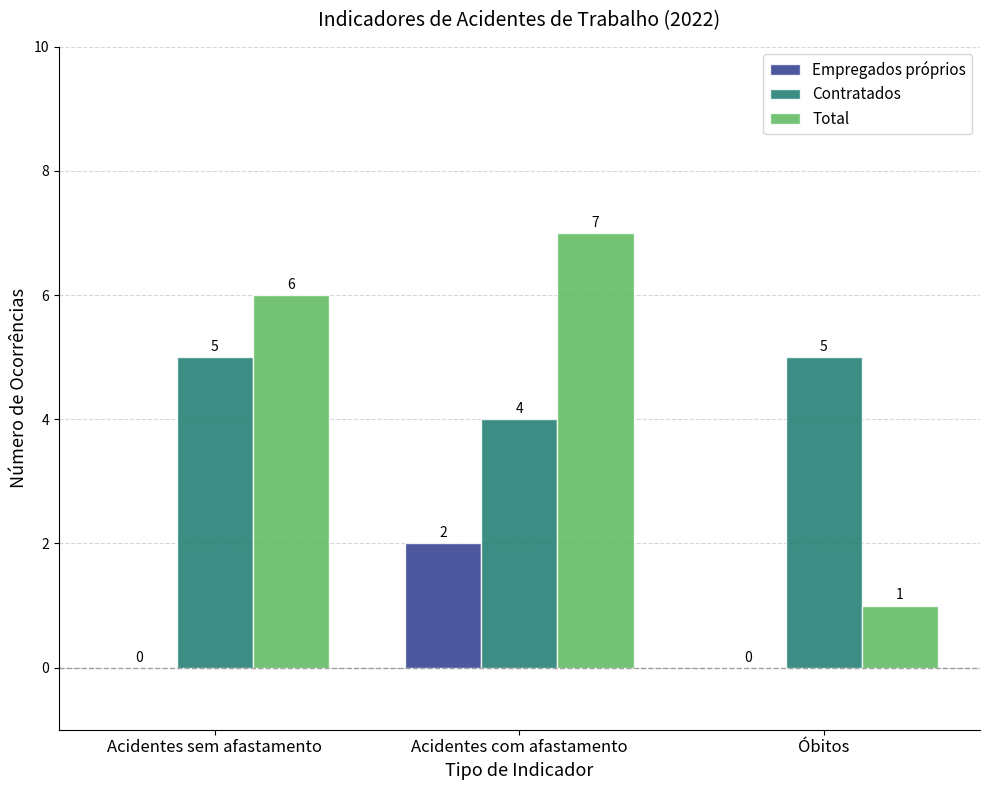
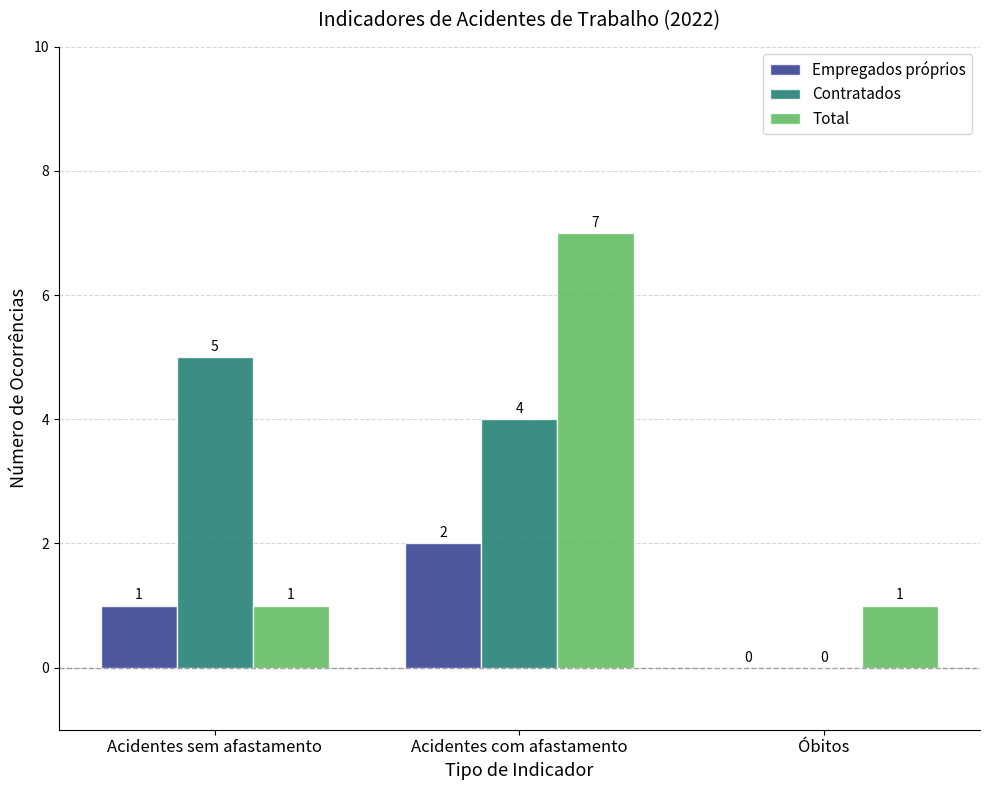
  {
    "Empregados próprios": {
-     "Acidentes sem afastamento": 0,
+     "Acidentes sem afastamento": 1,
      "Acidentes com afastamento": 2,
      "Óbitos": 0
    },
    "Contratados": {
      "Acidentes sem afastamento": 5,
      "Acidentes com afastamento": 4,
-     "Óbitos": 5
+     "Óbitos": 0
    },
    "Total": {
-     "Acidentes sem afastamento": 6,
+     "Acidentes sem afastamento": 1,
      "Acidentes com afastamento": 7,
      "Óbitos": 1
    }
  }
